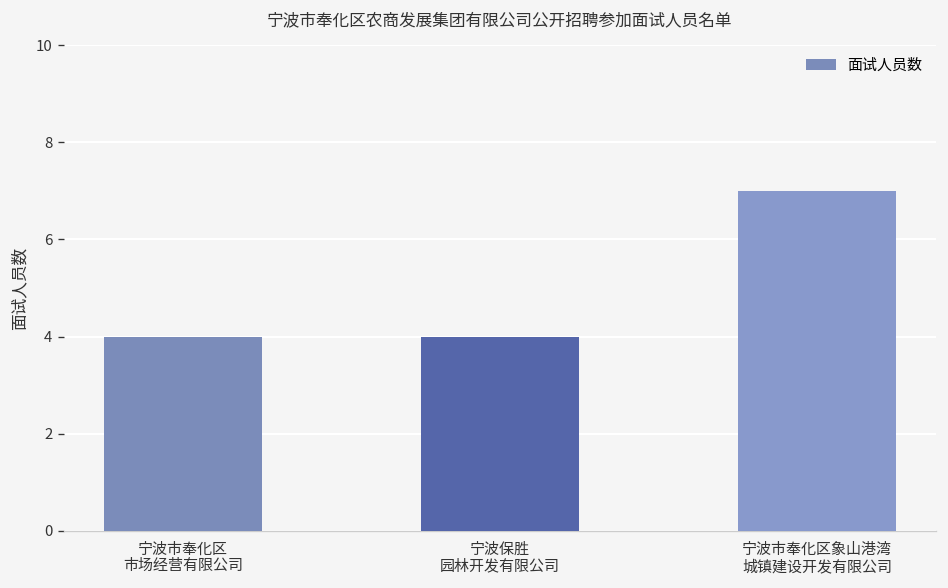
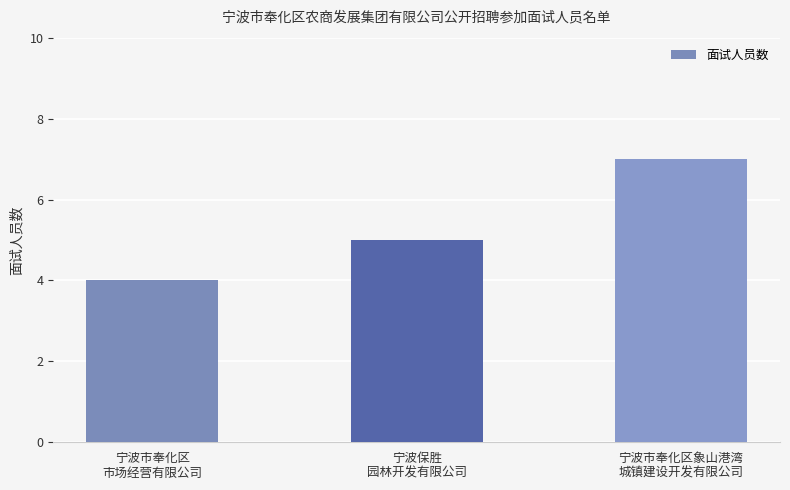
  {
    "宁波市奉化区 市场经营有限公司": 4,
-   "宁波保胜 园林开发有限公司": 4,
+   "宁波保胜 园林开发有限公司": 5,
    "宁波市奉化区象山港湾 城镇建设开发有限公司": 7
  }
